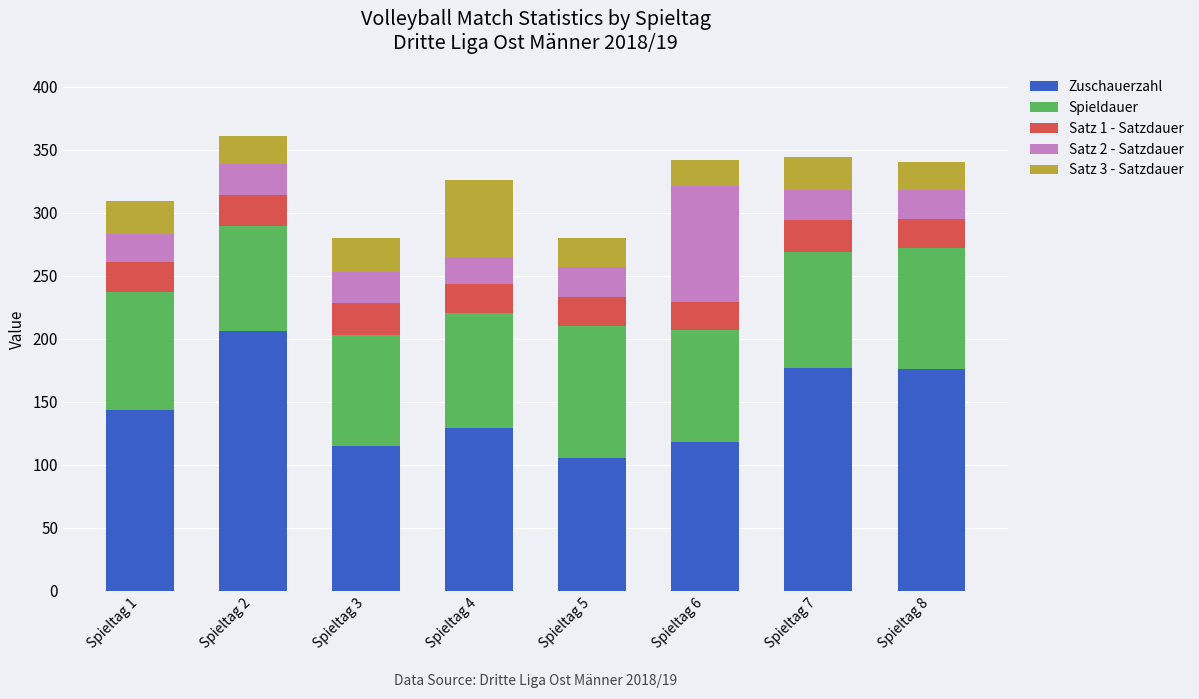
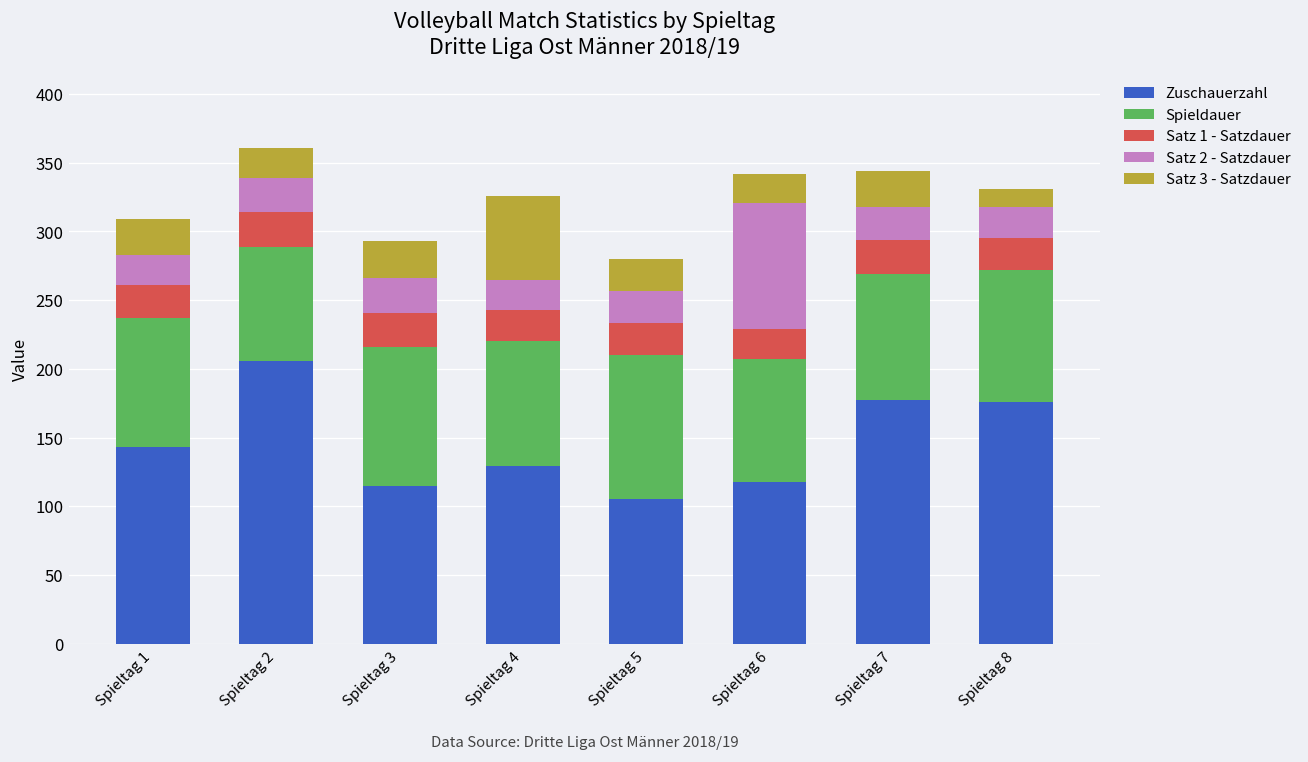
  {
    "Zuschauerzahl": {
      "Spieltag 1": 143,
      "Spieltag 2": 206,
      "Spieltag 3": 115,
      "Spieltag 4": 129,
      "Spieltag 5": 105,
      "Spieltag 6": 118,
      "Spieltag 7": 177,
      "Spieltag 8": 176
    },
    "Spieldauer": {
      "Spieltag 1": 94,
      "Spieltag 2": 83,
-     "Spieltag 3": 88,
+     "Spieltag 3": 101,
      "Spieltag 4": 91,
      "Spieltag 5": 105,
      "Spieltag 6": 89,
      "Spieltag 7": 92,
      "Spieltag 8": 96
    },
    "Satz 1 - Satzdauer": {
      "Spieltag 1": 24,
      "Spieltag 2": 25,
      "Spieltag 3": 25,
      "Spieltag 4": 23,
      "Spieltag 5": 23,
      "Spieltag 6": 22,
      "Spieltag 7": 25,
      "Spieltag 8": 23
    },
    "Satz 2 - Satzdauer": {
      "Spieltag 1": 22,
      "Spieltag 2": 25,
      "Spieltag 3": 25,
      "Spieltag 4": 22,
      "Spieltag 5": 24,
      "Spieltag 6": 92,
      "Spieltag 7": 24,
      "Spieltag 8": 23
    },
    "Satz 3 - Satzdauer": {
      "Spieltag 1": 26,
      "Spieltag 2": 22,
      "Spieltag 3": 27,
      "Spieltag 4": 61,
      "Spieltag 5": 23,
      "Spieltag 6": 21,
      "Spieltag 7": 26,
-     "Spieltag 8": 22
+     "Spieltag 8": 13
    }
  }
